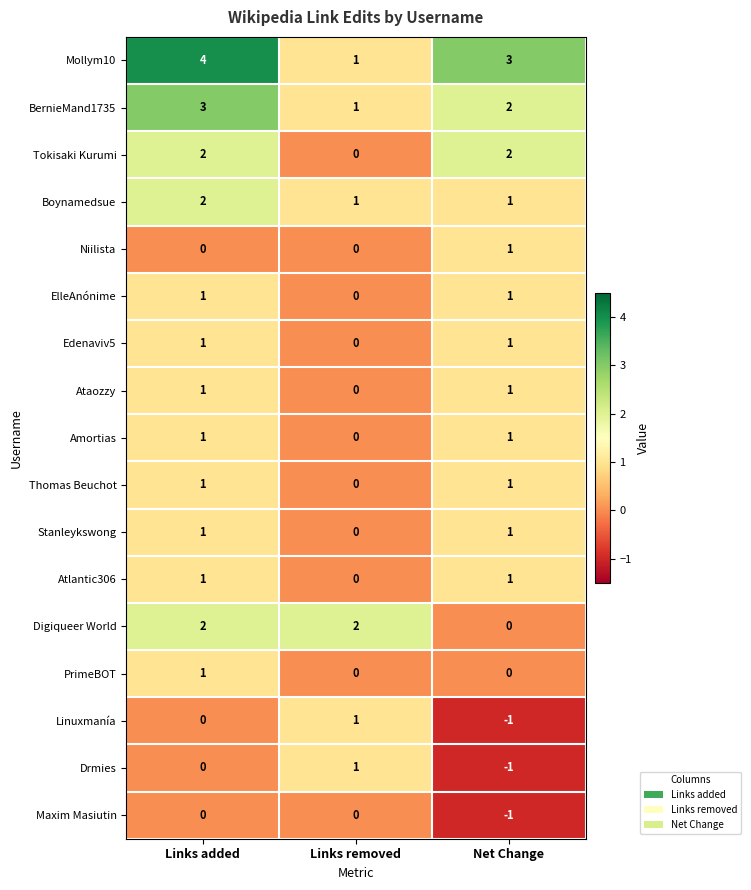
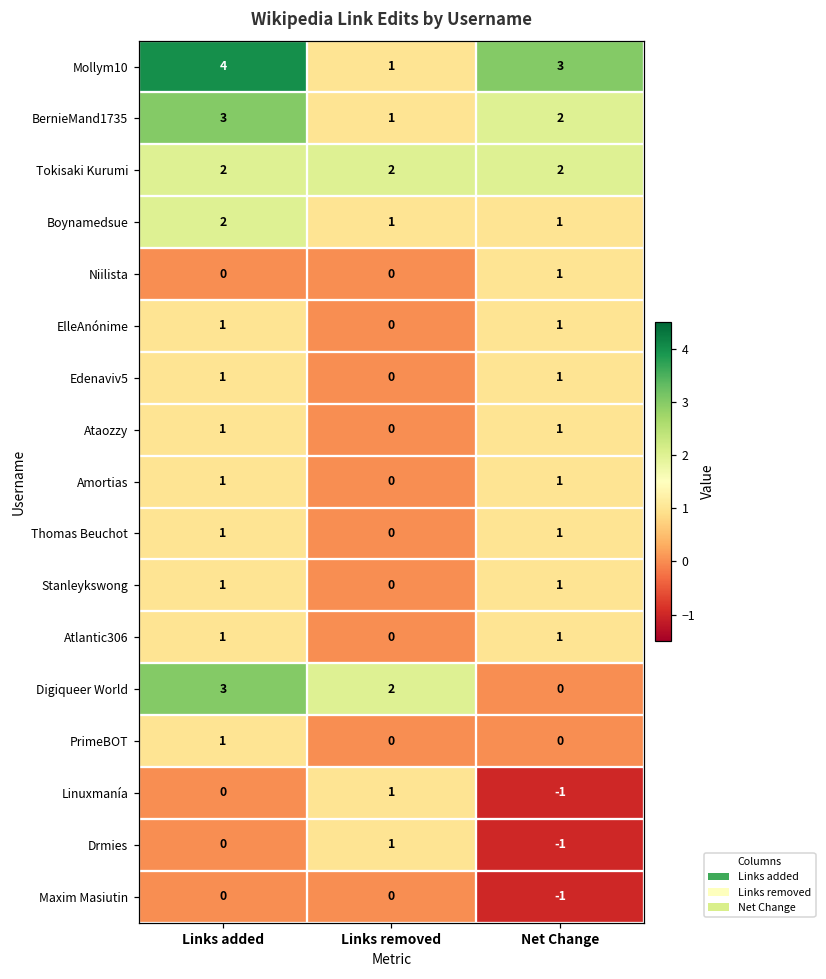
  {
    "Mollym10": {
      "Links added": 4,
      "Links removed": 1,
      "Net Change": 3
    },
    "BernieMand1735": {
      "Links added": 3,
      "Links removed": 1,
      "Net Change": 2
    },
    "Tokisaki Kurumi": {
      "Links added": 2,
-     "Links removed": 0,
+     "Links removed": 2,
      "Net Change": 2
    },
    "Boynamedsue": {
      "Links added": 2,
      "Links removed": 1,
      "Net Change": 1
    },
    "Niilista": {
      "Links added": 0,
      "Links removed": 0,
      "Net Change": 1
    },
    "ElleAnónime": {
      "Links added": 1,
      "Links removed": 0,
      "Net Change": 1
    },
    "Edenaviv5": {
      "Links added": 1,
      "Links removed": 0,
      "Net Change": 1
    },
    "Ataozzy": {
      "Links added": 1,
      "Links removed": 0,
      "Net Change": 1
    },
    "Amortias": {
      "Links added": 1,
      "Links removed": 0,
      "Net Change": 1
    },
    "Thomas Beuchot": {
      "Links added": 1,
      "Links removed": 0,
      "Net Change": 1
    },
    "Stanleykswong": {
      "Links added": 1,
      "Links removed": 0,
      "Net Change": 1
    },
    "Atlantic306": {
      "Links added": 1,
      "Links removed": 0,
      "Net Change": 1
    },
    "Digiqueer World": {
-     "Links added": 2,
+     "Links added": 3,
      "Links removed": 2,
      "Net Change": 0
    },
    "PrimeBOT": {
      "Links added": 1,
      "Links removed": 0,
      "Net Change": 0
    },
    "Linuxmanía": {
      "Links added": 0,
      "Links removed": 1,
      "Net Change": -1
    },
    "Drmies": {
      "Links added": 0,
      "Links removed": 1,
      "Net Change": -1
    },
    "Maxim Masiutin": {
      "Links added": 0,
      "Links removed": 0,
      "Net Change": -1
    }
  }
